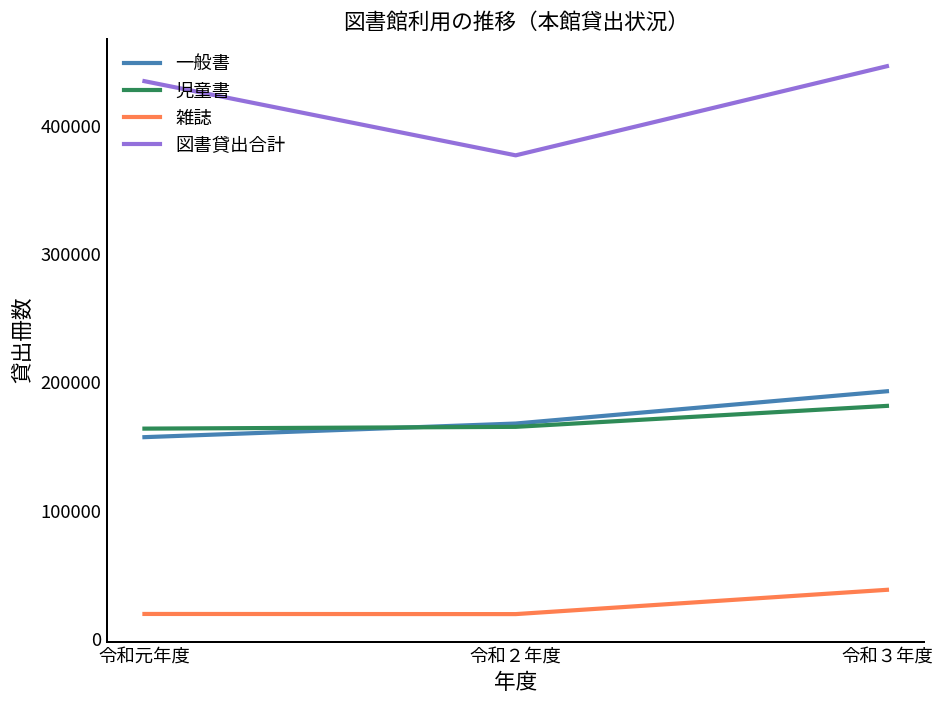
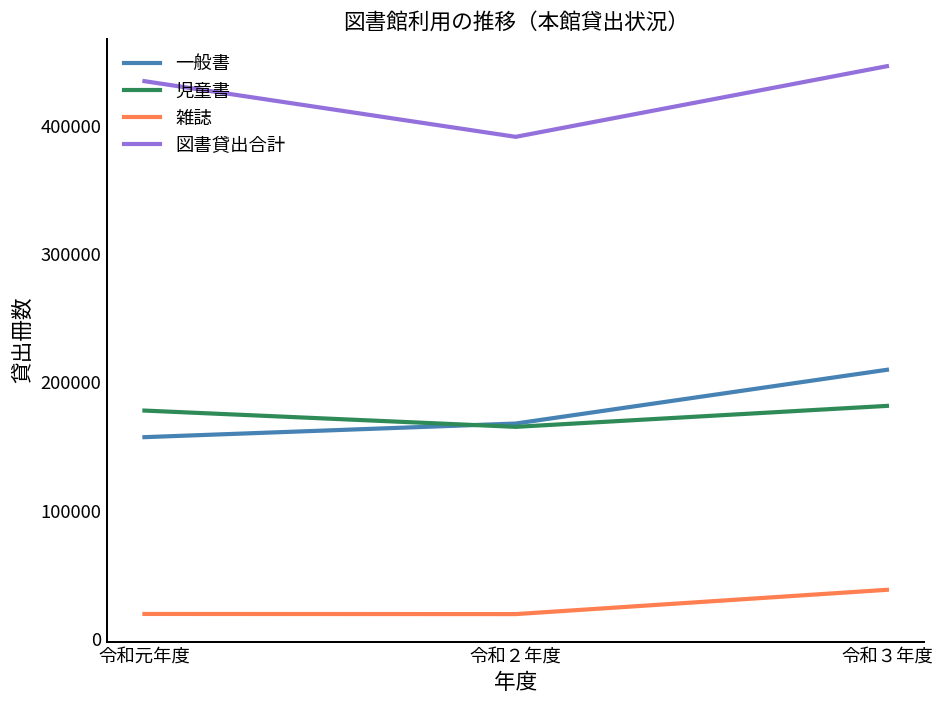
  {
    "一般書": {
      "令和元年度": 157000,
      "令和２年度": 168000,
-     "令和３年度": 193000
+     "令和３年度": 210000
    },
    "児童書": {
-     "令和元年度": 164000,
+     "令和元年度": 178000,
      "令和２年度": 165000,
      "令和３年度": 182000
    },
    "雑誌": {
      "令和元年度": 20000,
      "令和２年度": 20000,
      "令和３年度": 39000
    },
    "図書貸出合計": {
      "令和元年度": 435000,
-     "令和２年度": 377000,
+     "令和２年度": 391000,
      "令和３年度": 446000
    }
  }
